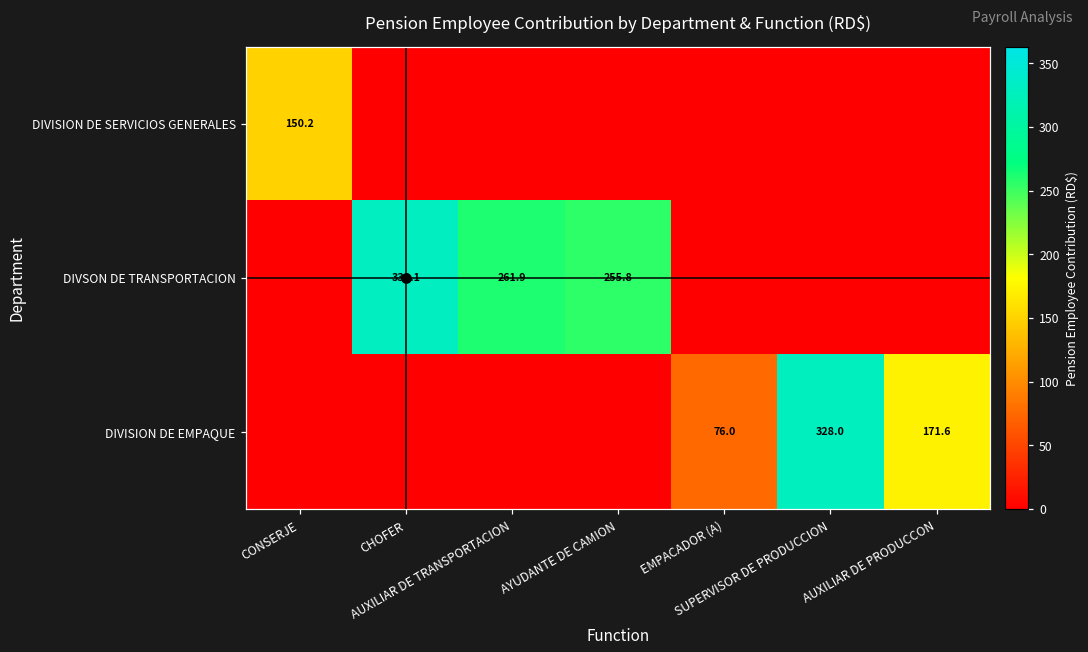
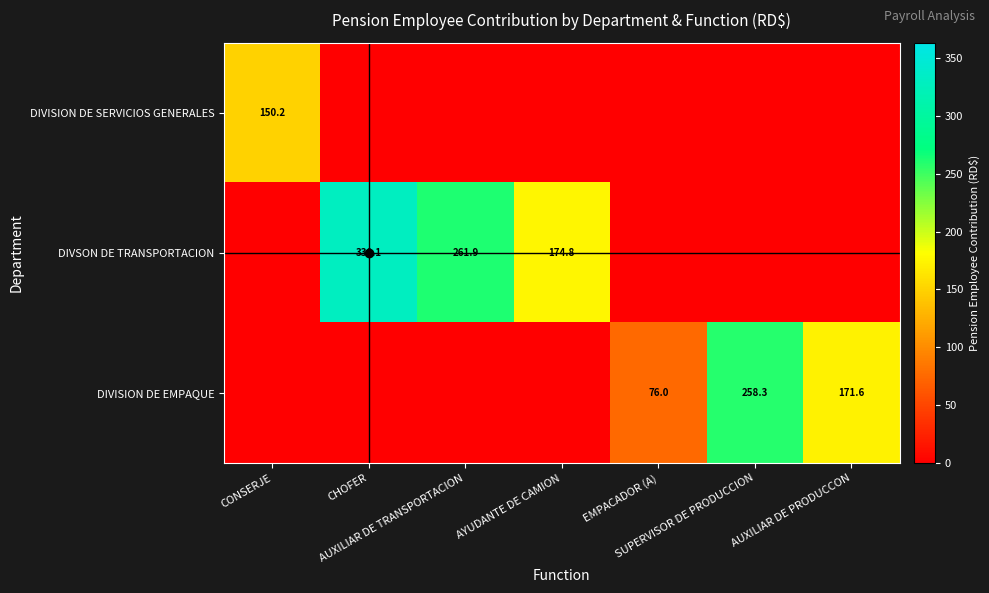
  {
    "DIVISION DE SERVICIOS GENERALES": {
      "CONSERJE": 150.2
    },
    "DIVSON DE TRANSPORTACION": {
      "AUXILIAR DE TRANSPORTACION": 261.9,
-     "AYUDANTE DE CAMION": 255.8
+     "AYUDANTE DE CAMION": 174.8
    },
    "DIVISION DE EMPAQUE": {
      "EMPACADOR (A)": 76.0,
-     "SUPERVISOR DE PRODUCCION": 328.0,
+     "SUPERVISOR DE PRODUCCION": 258.3,
      "AUXILIAR DE PRODUCCON": 171.6
    }
  }
